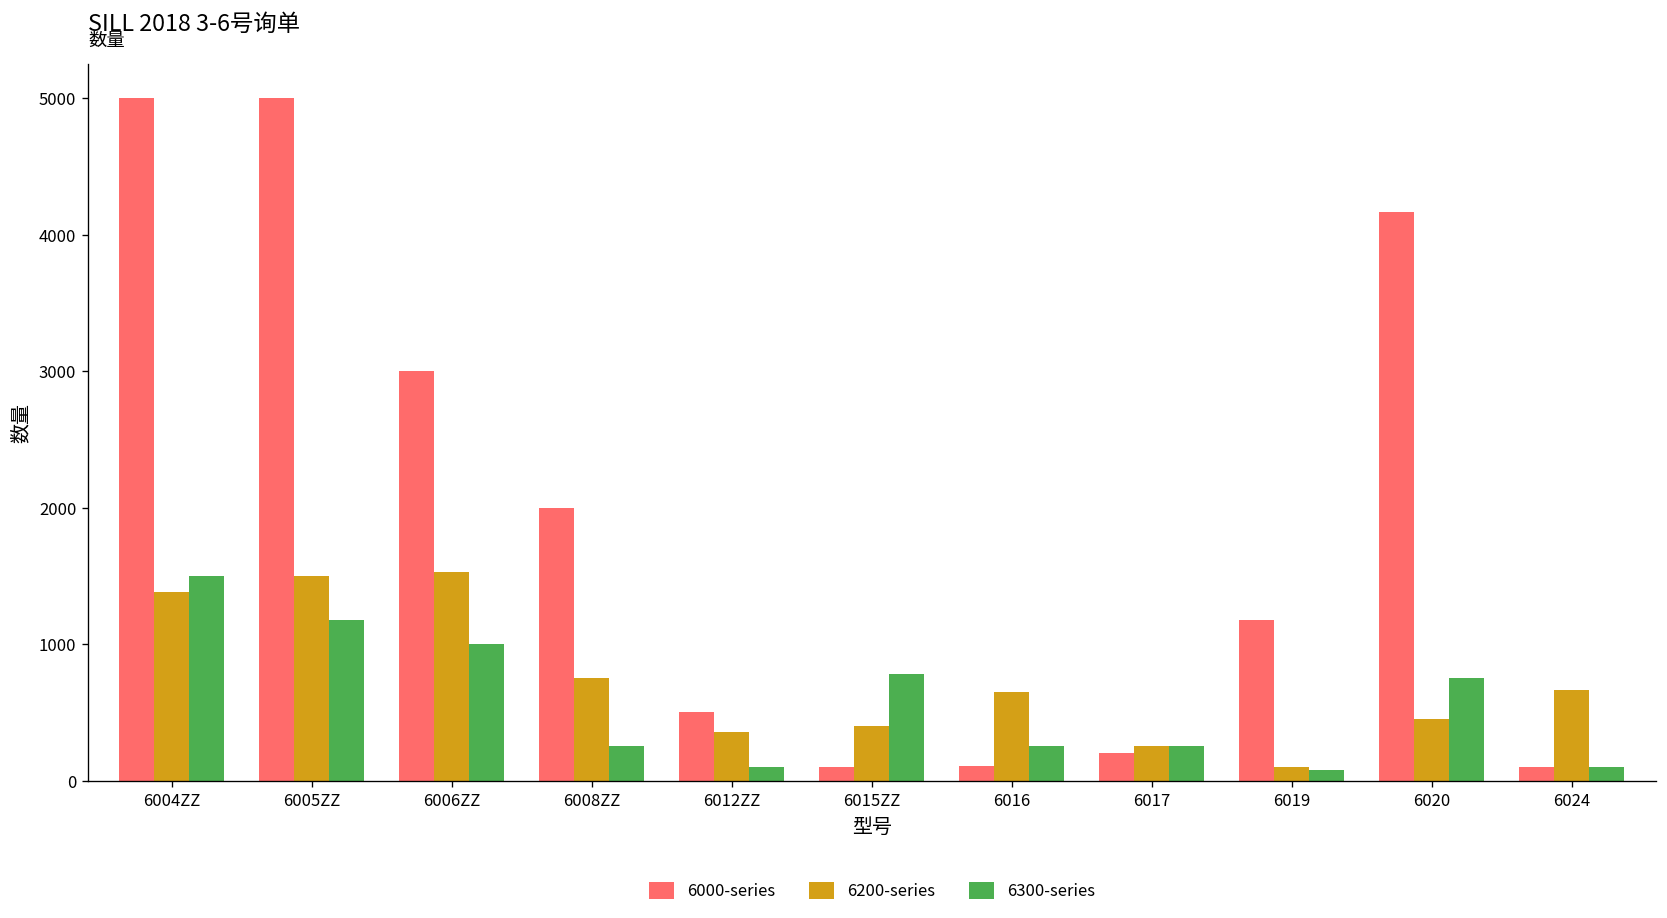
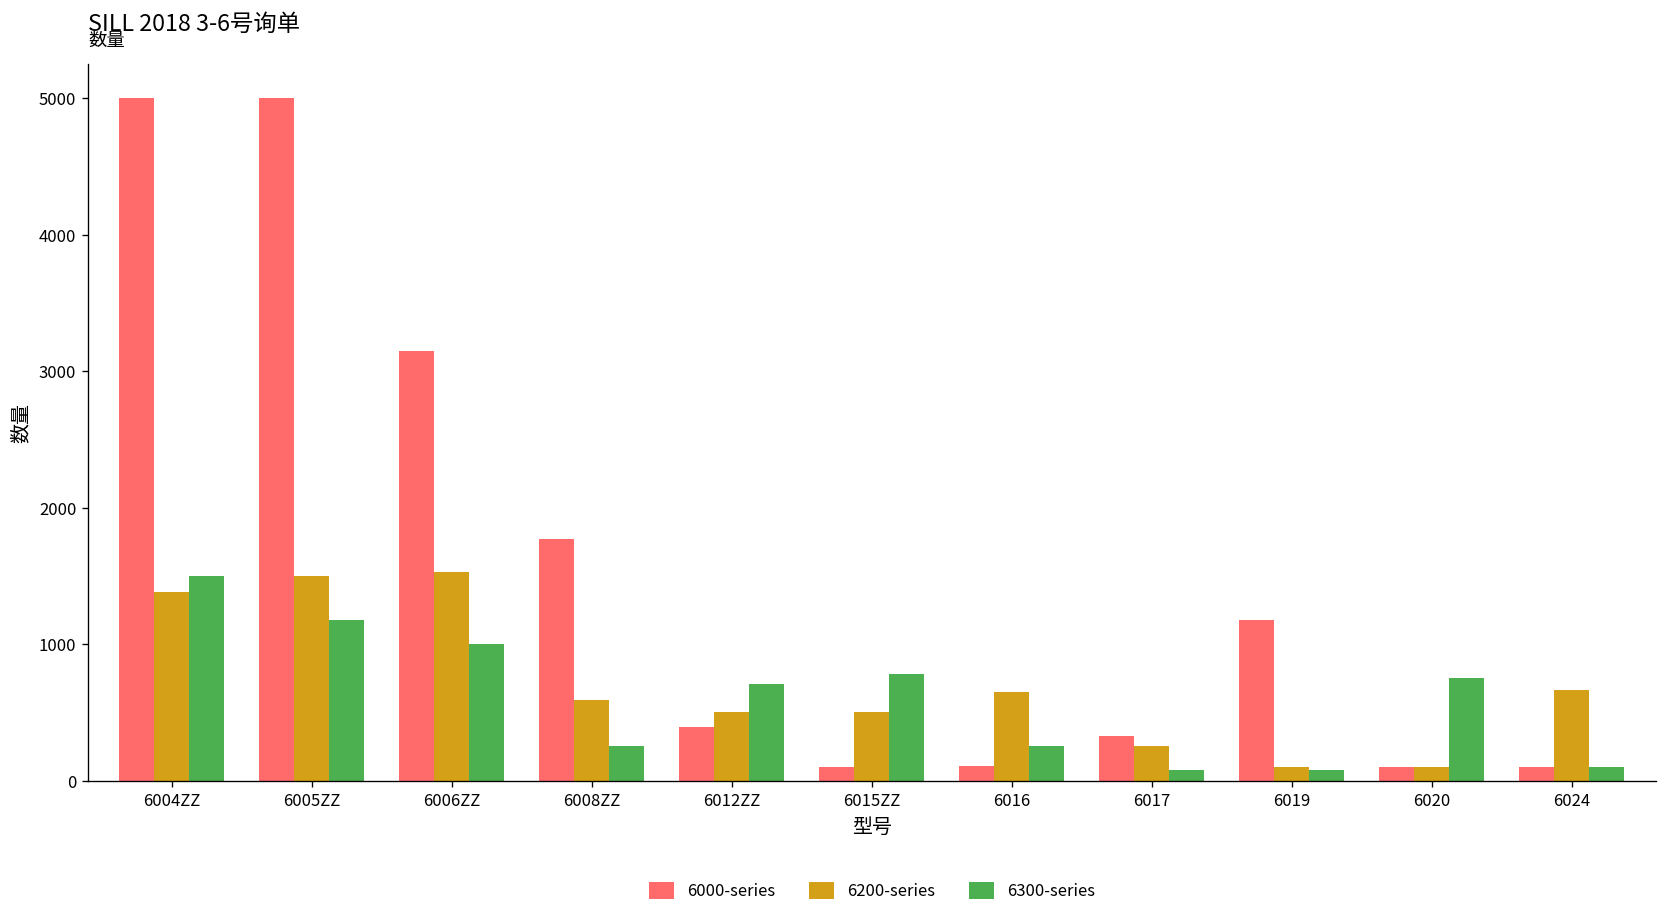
  {
    "6000-series": {
      "6004ZZ": 5000,
      "6005ZZ": 5000,
-     "6006ZZ": 3000,
-     "6008ZZ": 2000,
-     "6012ZZ": 500,
+     "6006ZZ": 3150,
+     "6008ZZ": 1770,
+     "6012ZZ": 390,
      "6015ZZ": 100,
      "6016": 110,
-     "6017": 200,
+     "6017": 330,
      "6019": 1180,
-     "6020": 4170,
+     "6020": 100,
      "6024": 100
    },
    "6200-series": {
      "6004ZZ": 1380,
      "6005ZZ": 1500,
      "6006ZZ": 1530,
-     "6008ZZ": 750,
-     "6012ZZ": 360,
-     "6015ZZ": 400,
+     "6008ZZ": 590,
+     "6012ZZ": 500,
+     "6015ZZ": 500,
      "6016": 650,
      "6017": 250,
      "6019": 100,
-     "6020": 450,
+     "6020": 100,
      "6024": 670
    },
    "6300-series": {
      "6004ZZ": 1500,
      "6005ZZ": 1170,
      "6006ZZ": 1000,
      "6008ZZ": 250,
-     "6012ZZ": 100,
+     "6012ZZ": 710,
      "6015ZZ": 780,
      "6016": 250,
-     "6017": 250,
+     "6017": 80,
      "6019": 80,
      "6020": 750,
      "6024": 100
    }
  }
